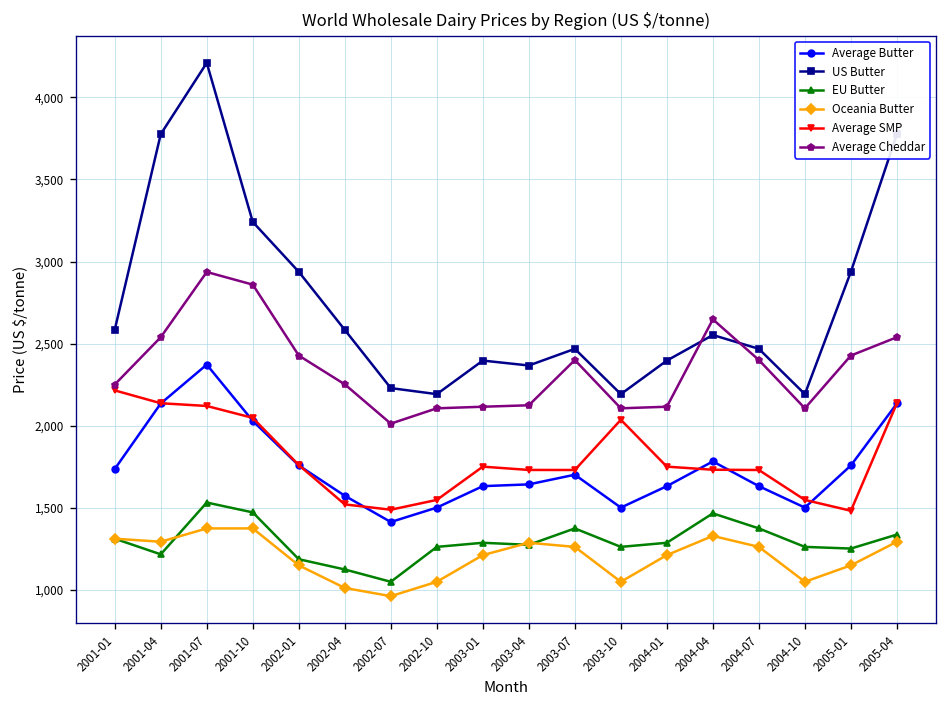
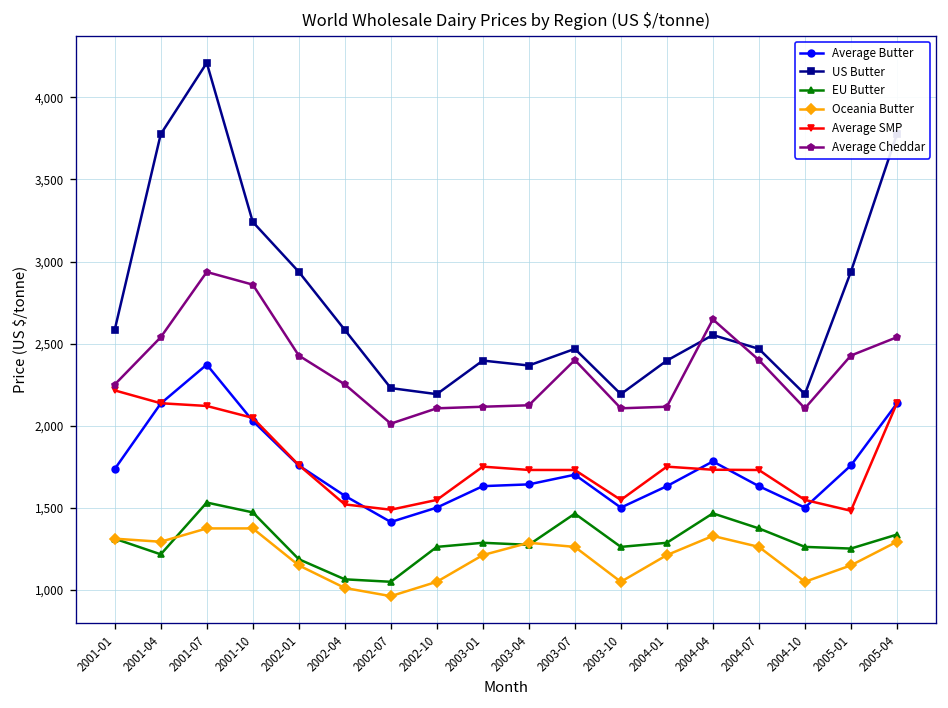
  {
    "Average Butter": {
      "2001-01": "1,740",
      "2001-07": "2,370",
      "2001-10": "2,030",
      "2002-04": "1,570",
      "2002-07": "1,410",
      "2002-10": "1,500",
      "2003-01": "1,630",
      "2003-04": "1,640",
      "2003-07": "1,700",
      "2003-10": "1,500",
      "2004-01": "1,630",
      "2004-04": "1,780",
      "2004-07": "1,630",
      "2004-10": "1,500",
      "2005-01": "1,760"
    },
    "US Butter": {
      "2001-01": "2,580",
      "2001-04": "3,780",
      "2001-07": "4,210",
      "2001-10": "3,240",
      "2002-01": "2,940",
      "2002-04": "2,580",
      "2002-07": "2,230",
      "2002-10": "2,190",
      "2003-01": "2,400",
      "2003-04": "2,370",
      "2003-07": "2,470",
      "2003-10": "2,190",
      "2004-01": "2,400",
      "2004-04": "2,550",
      "2004-07": "2,470",
      "2004-10": "2,190",
      "2005-01": "2,940"
    },
    "EU Butter": {
      "2001-04": "1,220",
      "2001-07": "1,530",
      "2001-10": "1,470",
      "2002-01": "1,190",
-     "2002-04": "1,130",
+     "2002-04": "1,070",
      "2002-07": "1,050",
      "2002-10": "1,260",
      "2003-01": "1,290",
-     "2003-07": "1,380",
+     "2003-07": "1,460",
      "2003-10": "1,260",
      "2004-01": "1,290",
      "2004-04": "1,470",
      "2004-07": "1,380",
      "2004-10": "1,260",
      "2005-01": "1,250",
      "2005-04": "1,340"
    },
    "Oceania Butter": {
      "2001-04": "1,290",
      "2001-07": "1,380",
      "2001-10": "1,380",
      "2002-01": "1,150",
      "2002-04": "1,010",
      "2002-07": "960",
      "2002-10": "1,050",
      "2003-01": "1,210",
      "2003-07": "1,260",
      "2003-10": "1,050",
      "2004-01": "1,210",
      "2004-04": "1,330",
      "2004-07": "1,260",
      "2004-10": "1,050",
      "2005-01": "1,150",
      "2005-04": "1,290"
    },
    "Average SMP": {
      "2001-01": "2,220",
      "2001-07": "2,120",
      "2001-10": "2,050",
      "2002-04": "1,520",
      "2002-07": "1,490",
      "2002-10": "1,550",
      "2003-01": "1,750",
      "2003-04": "1,730",
      "2003-07": "1,730",
-     "2003-10": "2,040",
+     "2003-10": "1,550",
      "2004-01": "1,750",
      "2004-04": "1,730",
      "2004-07": "1,730",
      "2004-10": "1,550",
      "2005-01": "1,480"
    },
    "Average Cheddar": {
      "2001-01": "2,250",
      "2001-04": "2,540",
      "2001-07": "2,940",
      "2001-10": "2,860",
      "2002-01": "2,430",
      "2002-04": "2,250",
      "2002-07": "2,010",
      "2002-10": "2,110",
      "2003-01": "2,120",
      "2003-04": "2,120",
      "2003-07": "2,400",
      "2003-10": "2,110",
      "2004-01": "2,120",
      "2004-04": "2,650",
      "2004-07": "2,400",
      "2004-10": "2,110",
      "2005-01": "2,430",
      "2005-04": "2,540"
    }
  }
